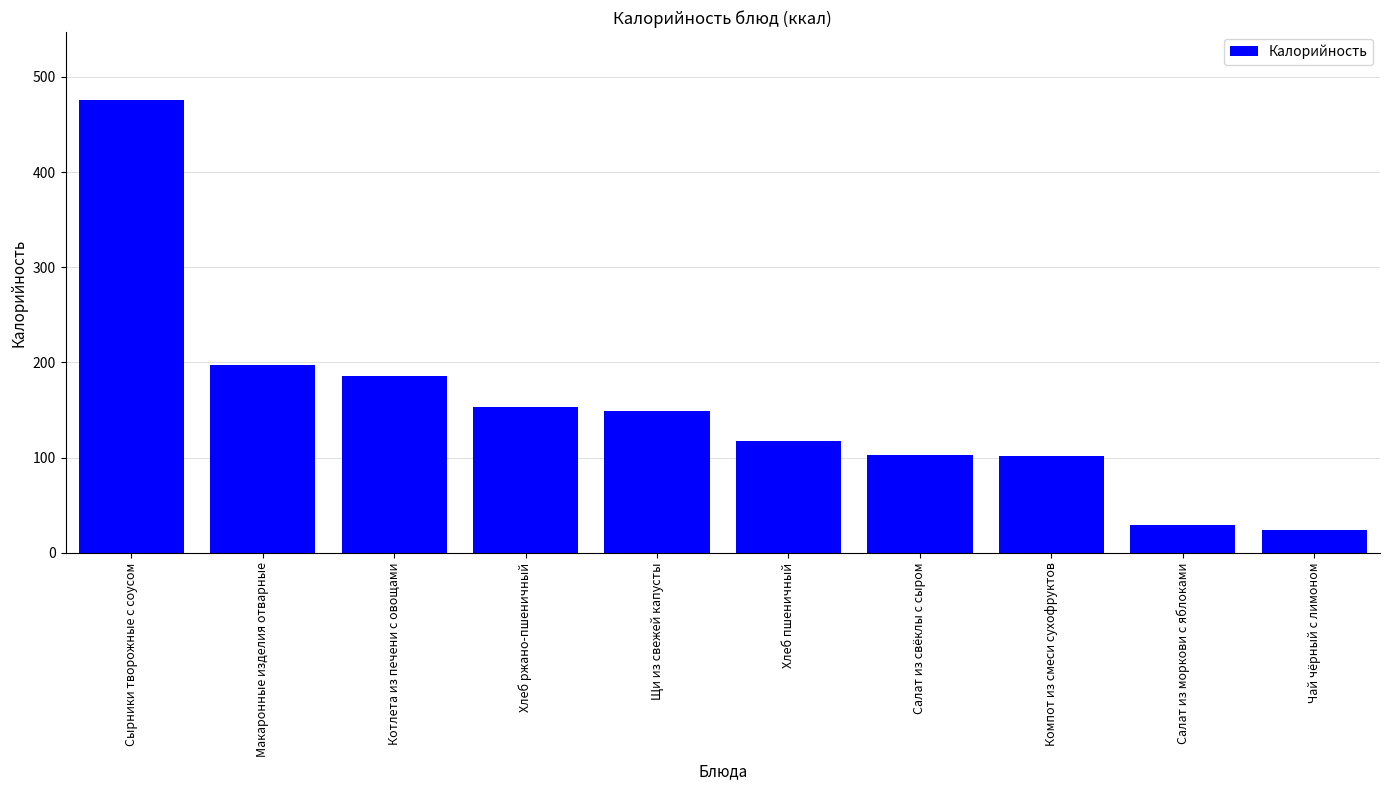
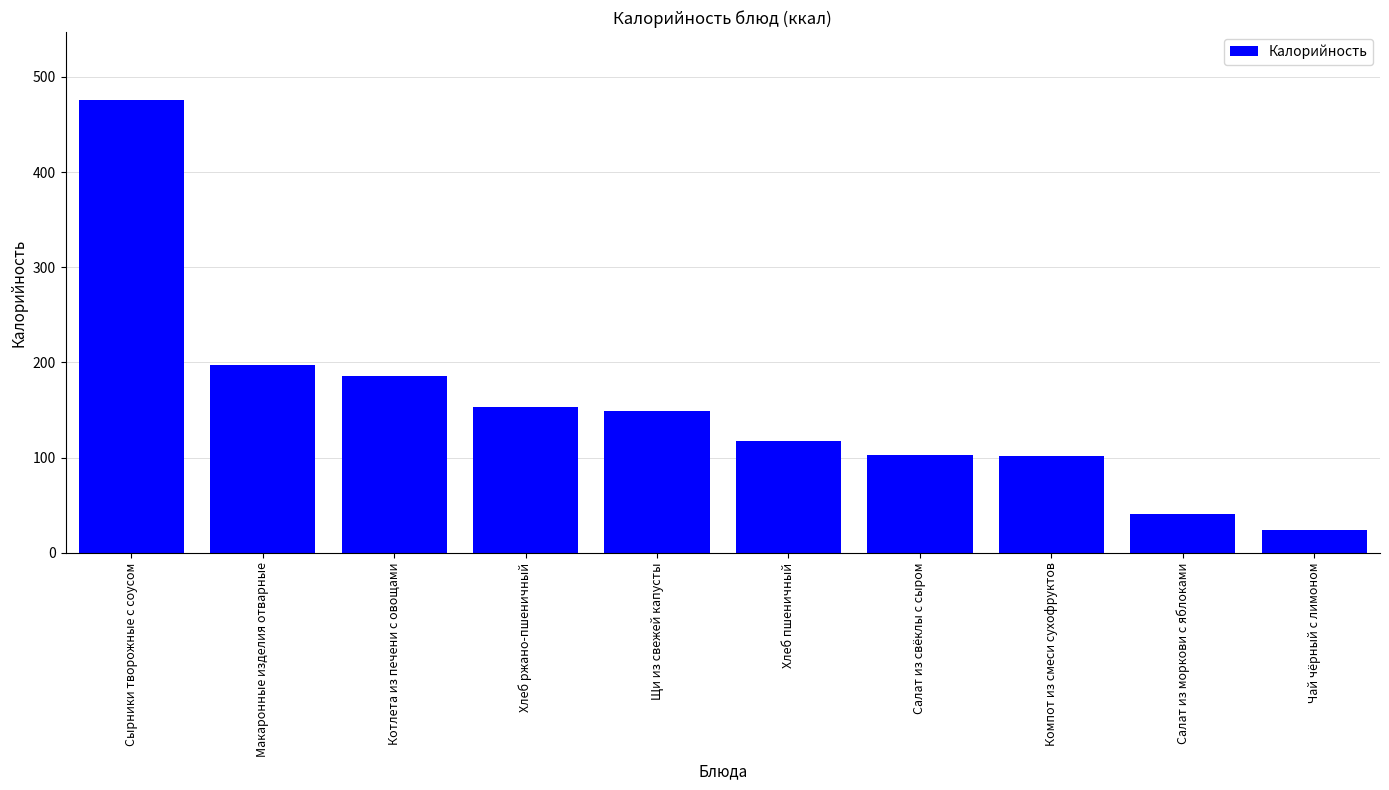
  {
    "Сырники творожные с соусом": 480,
    "Макаронные изделия отварные": 200,
    "Котлета из печени с овощами": 190,
    "Хлеб ржано-пшеничный": 150,
    "Щи из свежей капусты": 150,
    "Хлеб пшеничный": 120,
    "Салат из свёклы с сыром": 100,
    "Компот из смеси сухофруктов": 100,
-   "Салат из моркови с яблоками": 30,
+   "Салат из моркови с яблоками": 40,
    "Чай чёрный с лимоном": 20
  }
